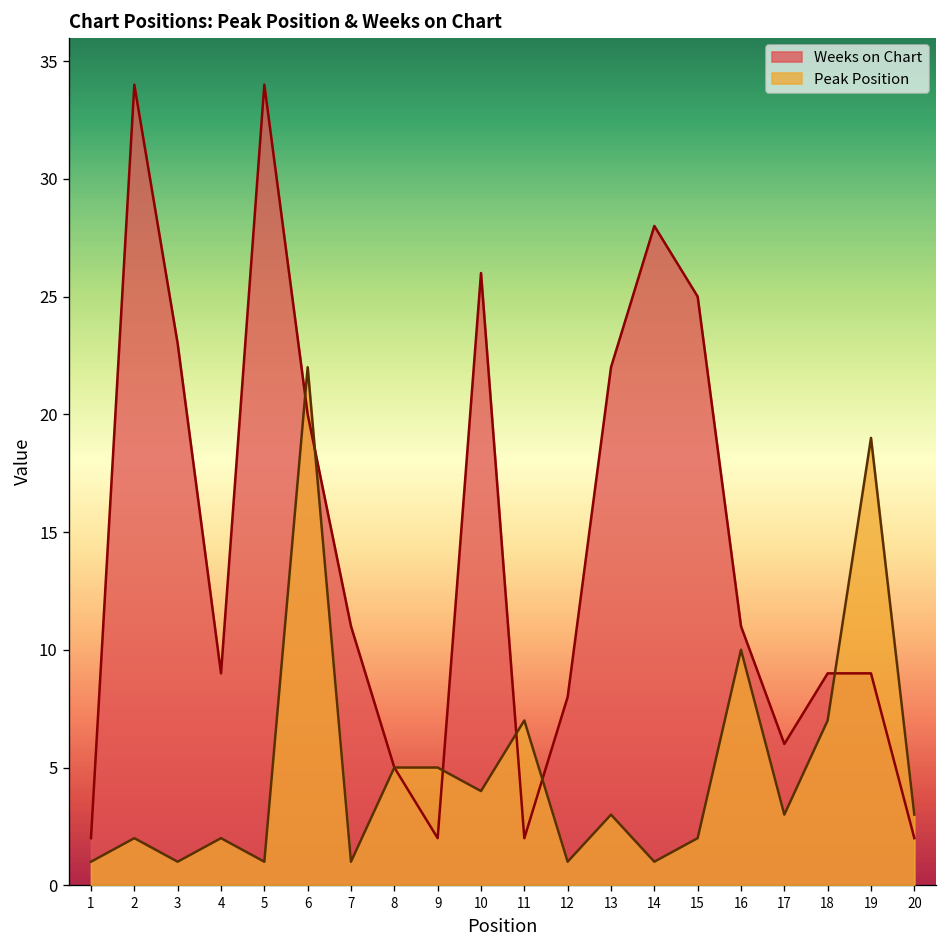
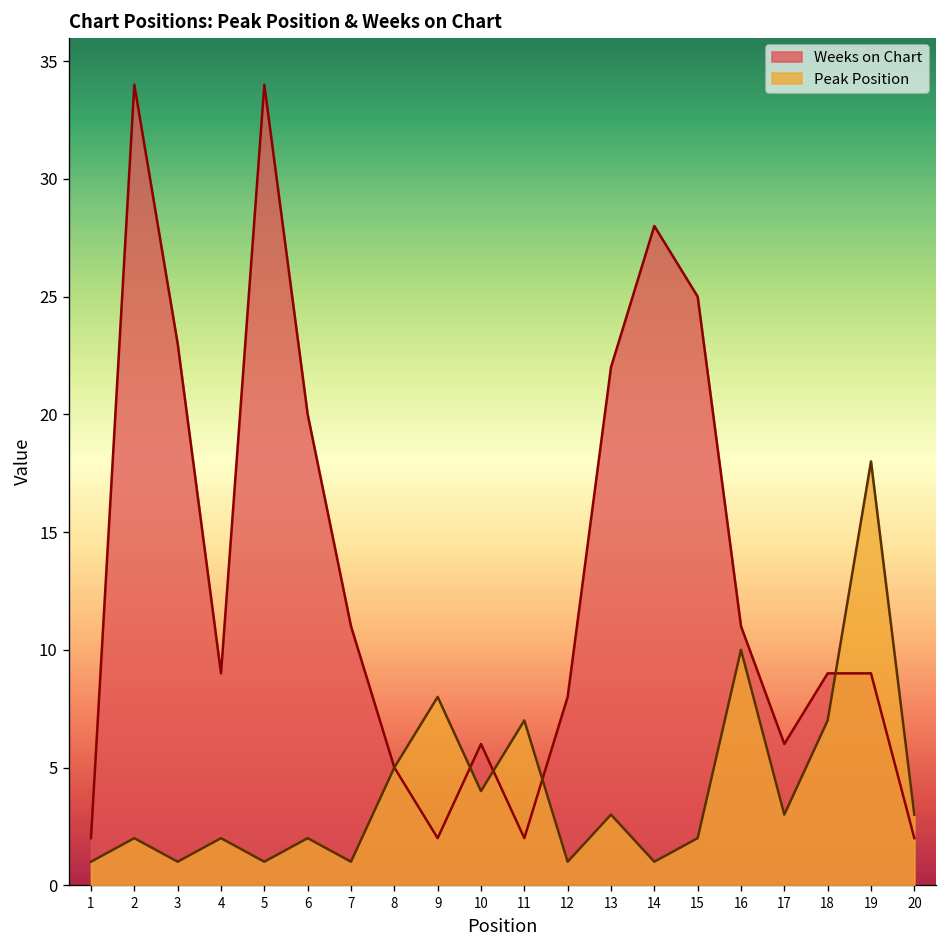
  {
    "Weeks on Chart": {
      "1": 2,
      "2": 34,
      "3": 23,
      "4": 9,
      "5": 34,
      "6": 20,
      "7": 11,
      "9": 2,
-     "10": 26,
+     "10": 6,
      "11": 2,
      "12": 8,
      "13": 22,
      "14": 28,
      "15": 25,
      "16": 11,
      "17": 6,
      "18": 9,
      "19": 9,
      "20": 2
    },
    "Peak Position": {
      "1": 1,
      "2": 2,
      "3": 1,
      "4": 2,
      "5": 1,
-     "6": 22,
+     "6": 2,
      "7": 1,
-     "9": 5,
+     "9": 8,
      "10": 4,
      "11": 7,
      "12": 1,
      "13": 3,
      "14": 1,
      "15": 2,
      "16": 10,
      "17": 3,
      "18": 7,
-     "19": 19,
+     "19": 18,
      "20": 3
    }
  }
